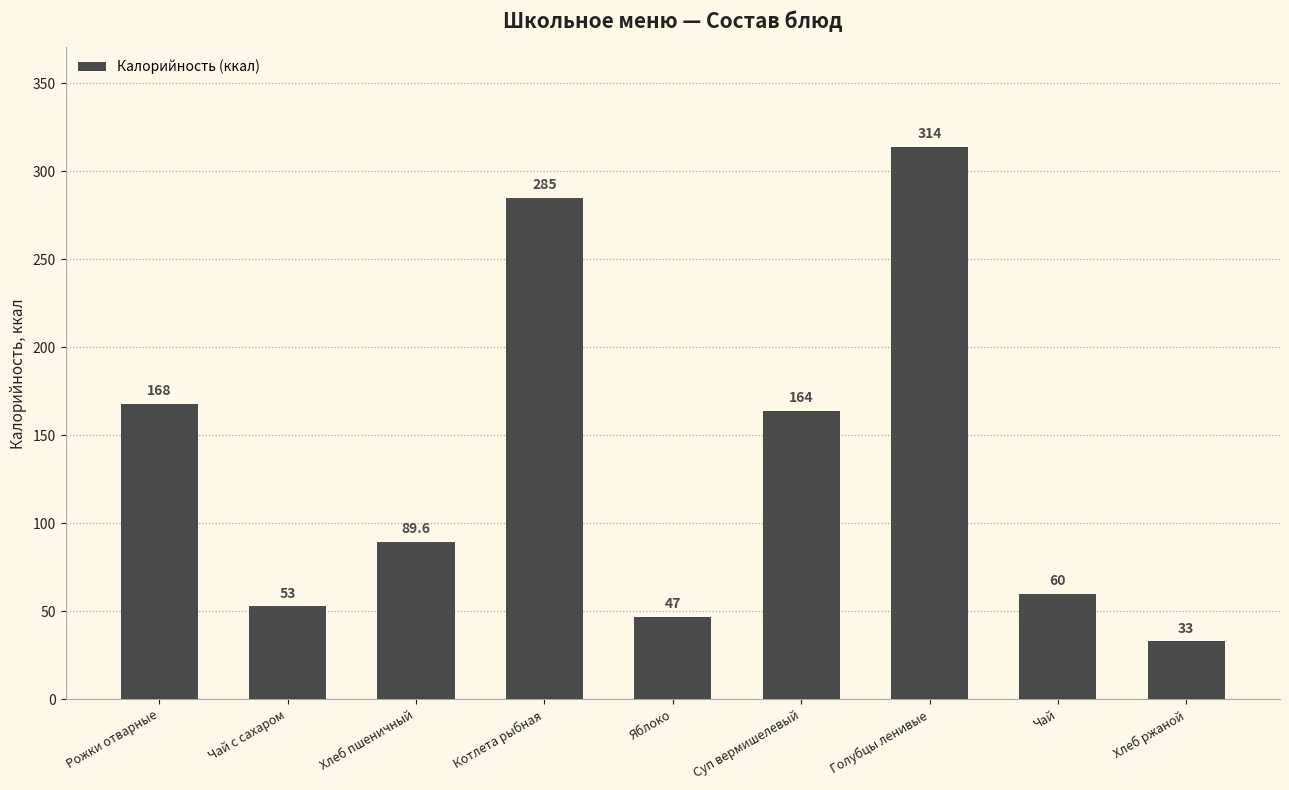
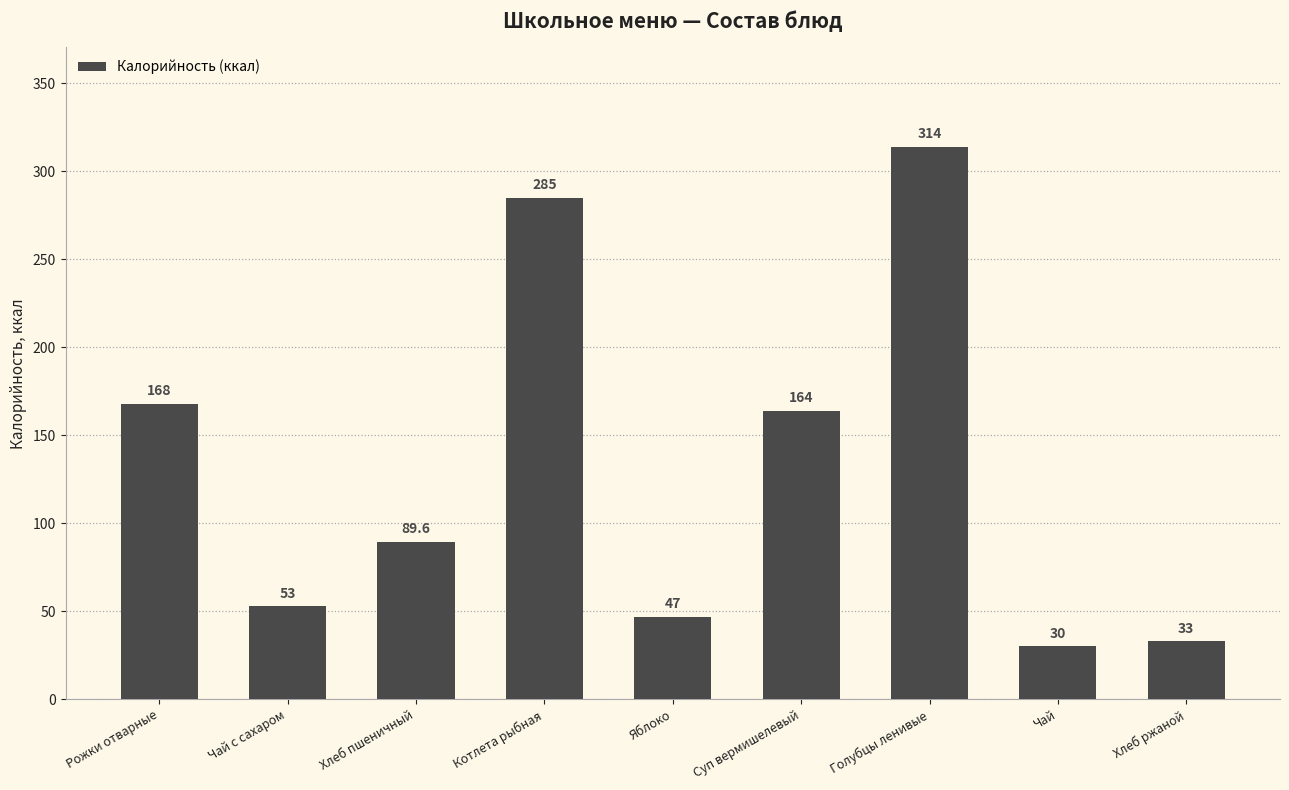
  {
    "Рожки отварные": 168,
    "Чай с сахаром": 53,
    "Хлеб пшеничный": 89.6,
    "Котлета рыбная": 285,
    "Яблоко": 47,
    "Суп вермишелевый": 164,
    "Голубцы ленивые": 314,
-   "Чай": 60,
+   "Чай": 30,
    "Хлеб ржаной": 33
  }
